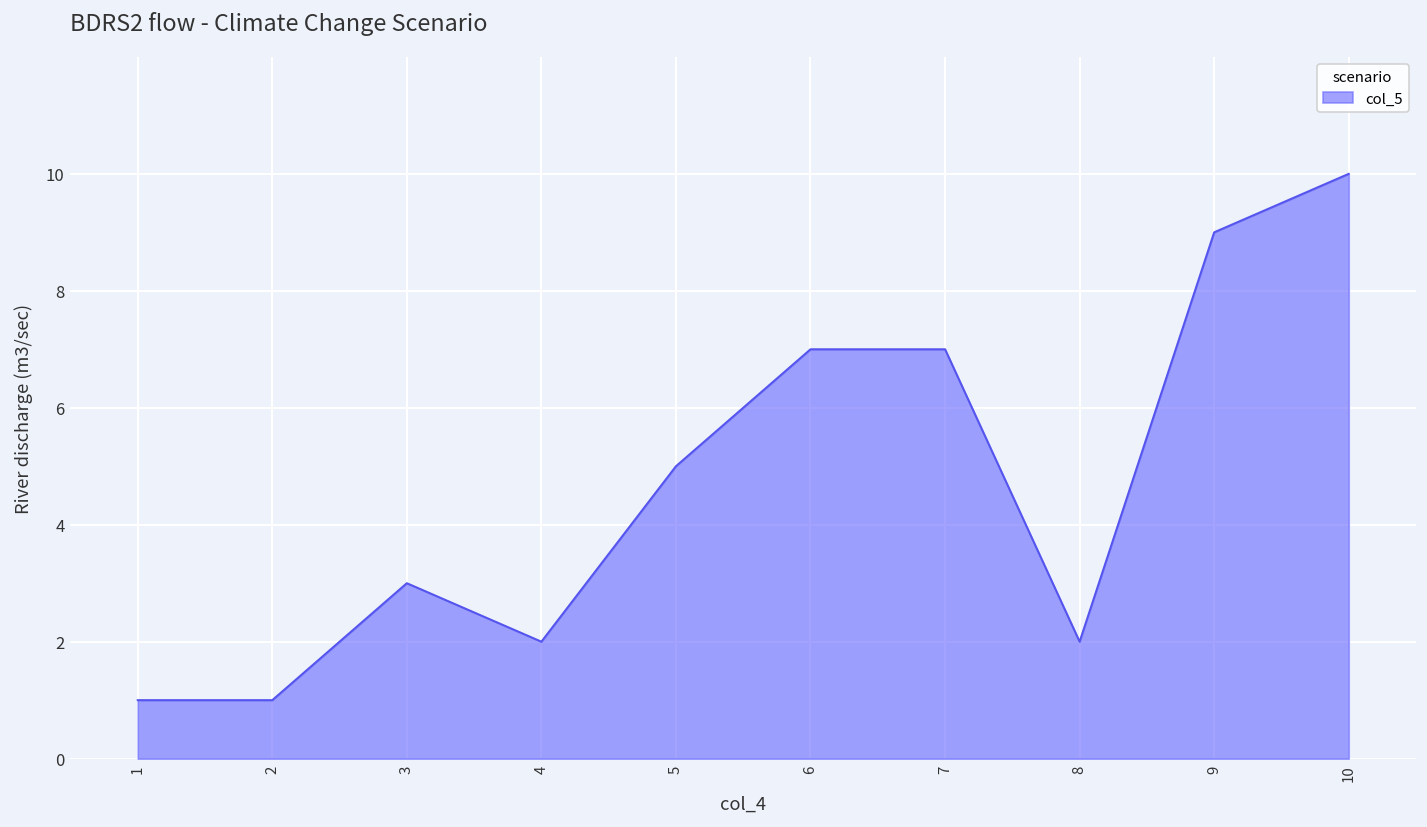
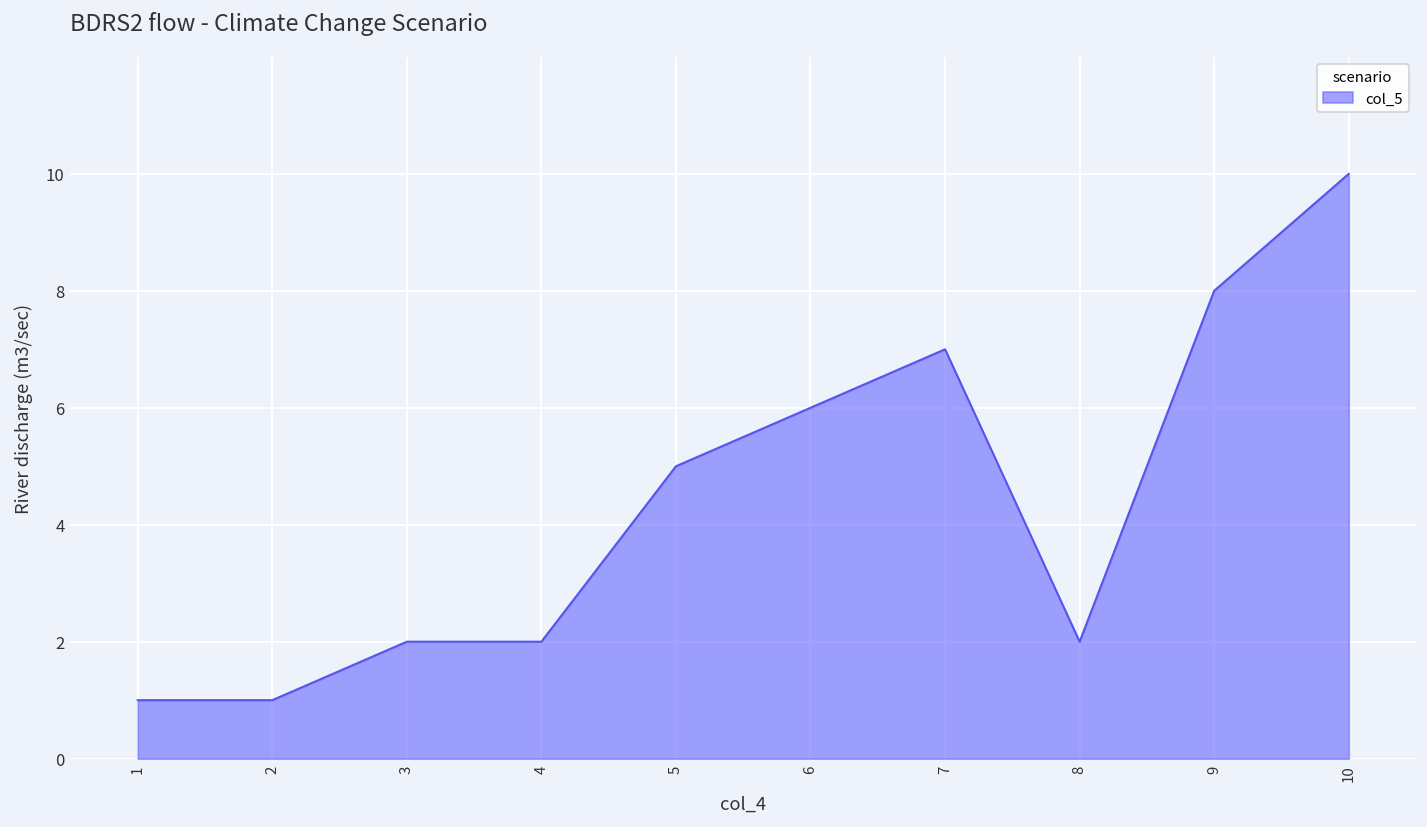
  {
    "1": 1,
    "2": 1,
-   "3": 3,
+   "3": 2,
    "4": 2,
    "5": 5,
-   "6": 7,
+   "6": 6,
    "7": 7,
    "8": 2,
-   "9": 9,
+   "9": 8,
    "10": 10
  }
